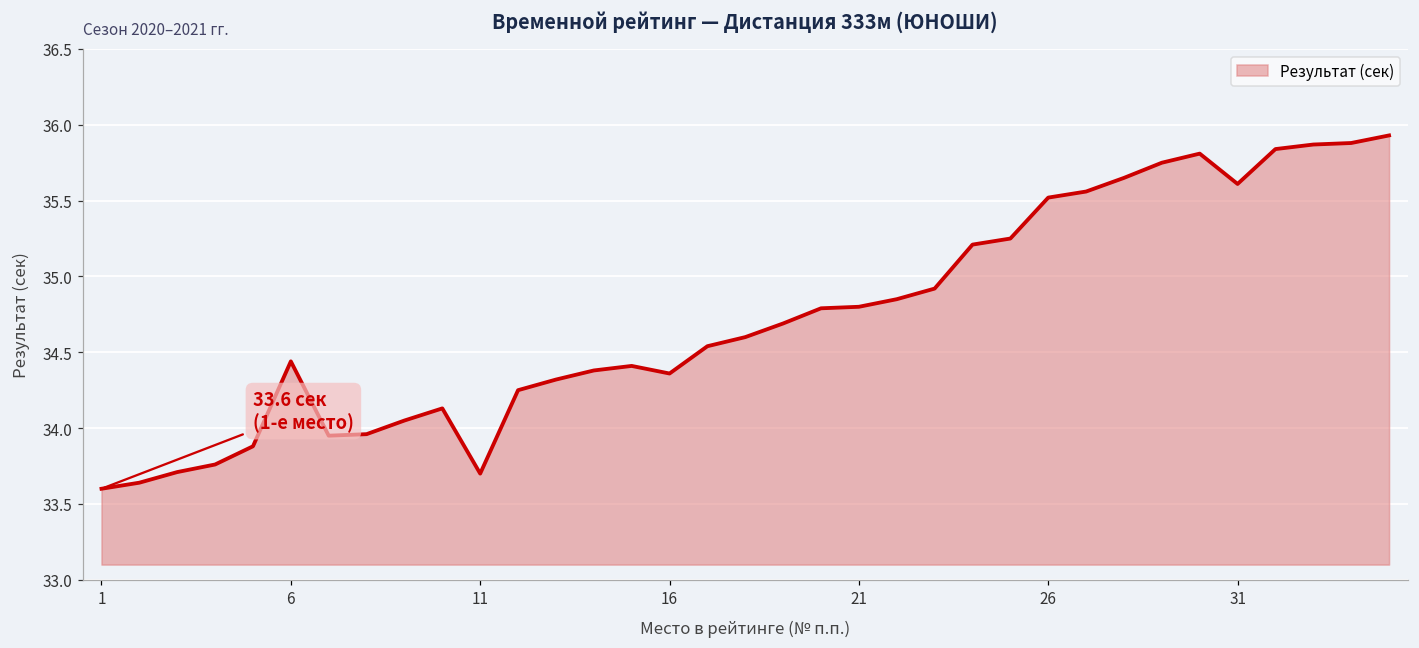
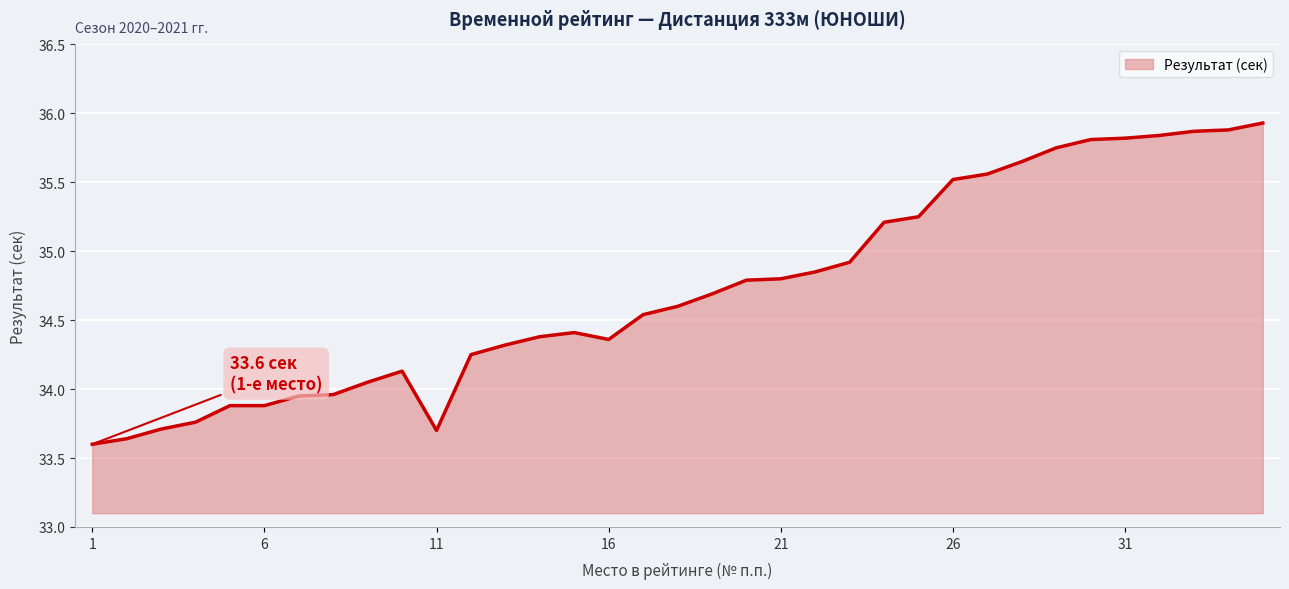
  {
    "1": 33.60,
-   "6": 34.44,
+   "6": 33.88,
    "11": 33.70,
    "16": 34.36,
    "21": 34.80,
    "26": 35.52,
-   "31": 35.61
+   "31": 35.82
  }
